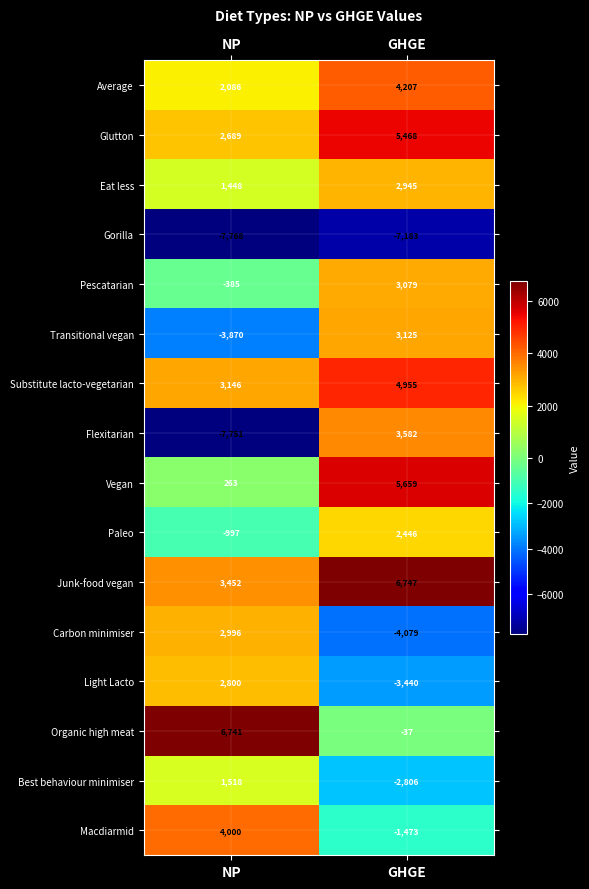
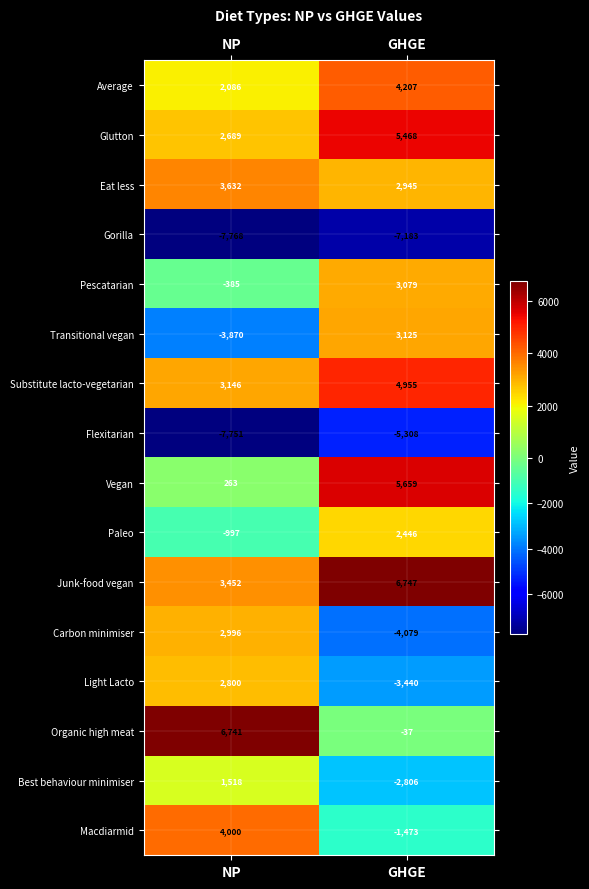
  {
    "Average": {
      "NP": "2,086",
      "GHGE": "4,207"
    },
    "Glutton": {
      "NP": "2,689",
      "GHGE": "5,468"
    },
    "Eat less": {
-     "NP": "1,448",
+     "NP": "3,632",
      "GHGE": "2,945"
    },
    "Gorilla": {
      "NP": "-7,768",
      "GHGE": "-7,183"
    },
    "Pescatarian": {
      "NP": "-385",
      "GHGE": "3,079"
    },
    "Transitional vegan": {
      "NP": "-3,870",
      "GHGE": "3,125"
    },
    "Substitute lacto-vegetarian": {
      "NP": "3,146",
      "GHGE": "4,955"
    },
    "Flexitarian": {
      "NP": "-7,751",
-     "GHGE": "3,582"
+     "GHGE": "-5,308"
    },
    "Vegan": {
      "NP": "263",
      "GHGE": "5,659"
    },
    "Paleo": {
      "NP": "-997",
      "GHGE": "2,446"
    },
    "Junk-food vegan": {
      "NP": "3,452",
      "GHGE": "6,747"
    },
    "Carbon minimiser": {
      "NP": "2,996",
      "GHGE": "-4,079"
    },
    "Light Lacto": {
      "NP": "2,800",
      "GHGE": "-3,440"
    },
    "Organic high meat": {
      "NP": "6,741",
      "GHGE": "-37"
    },
    "Best behaviour minimiser": {
      "NP": "1,518",
      "GHGE": "-2,806"
    },
    "Macdiarmid": {
      "NP": "4,000",
      "GHGE": "-1,473"
    }
  }
